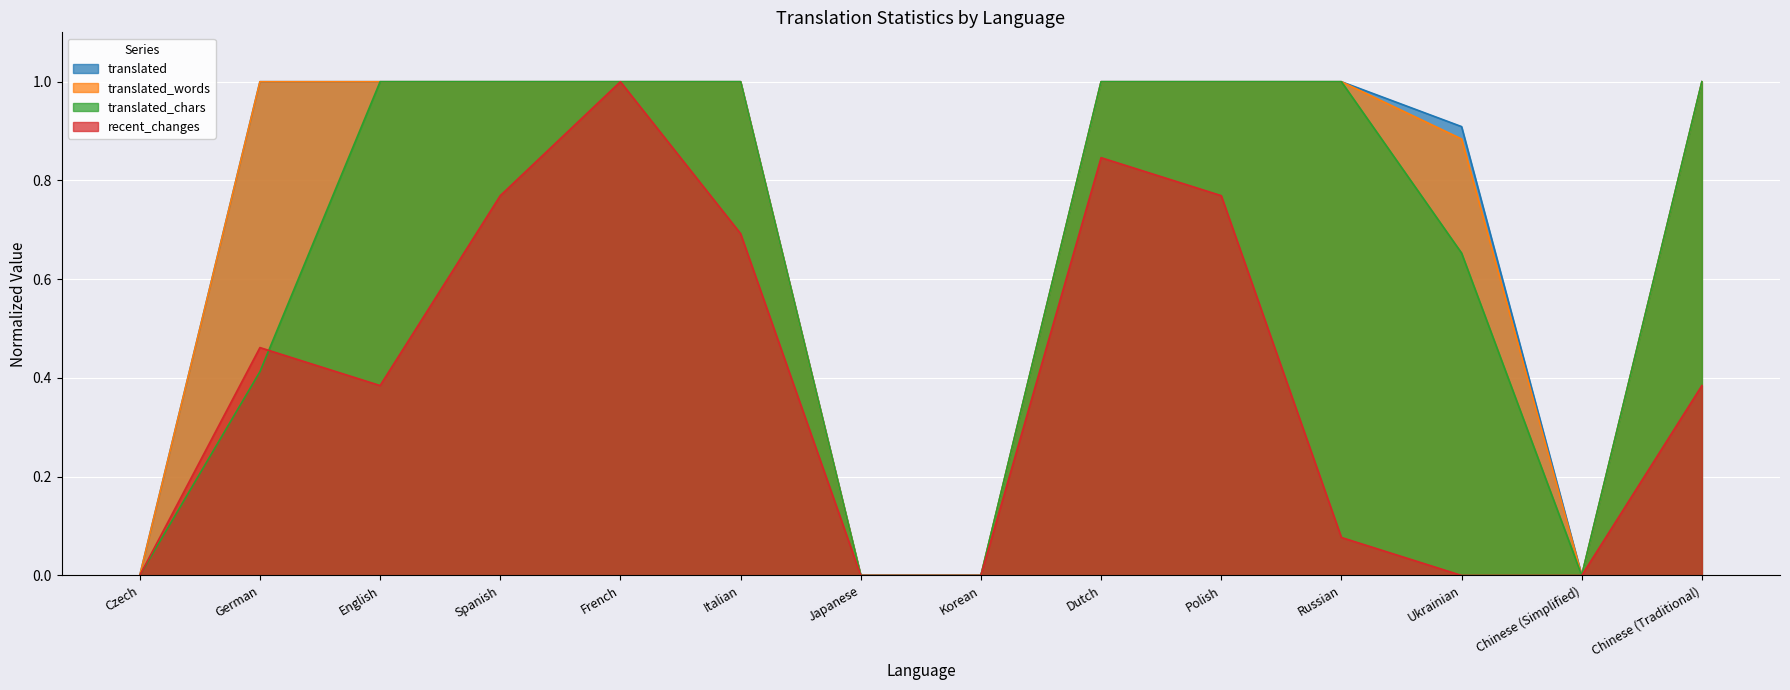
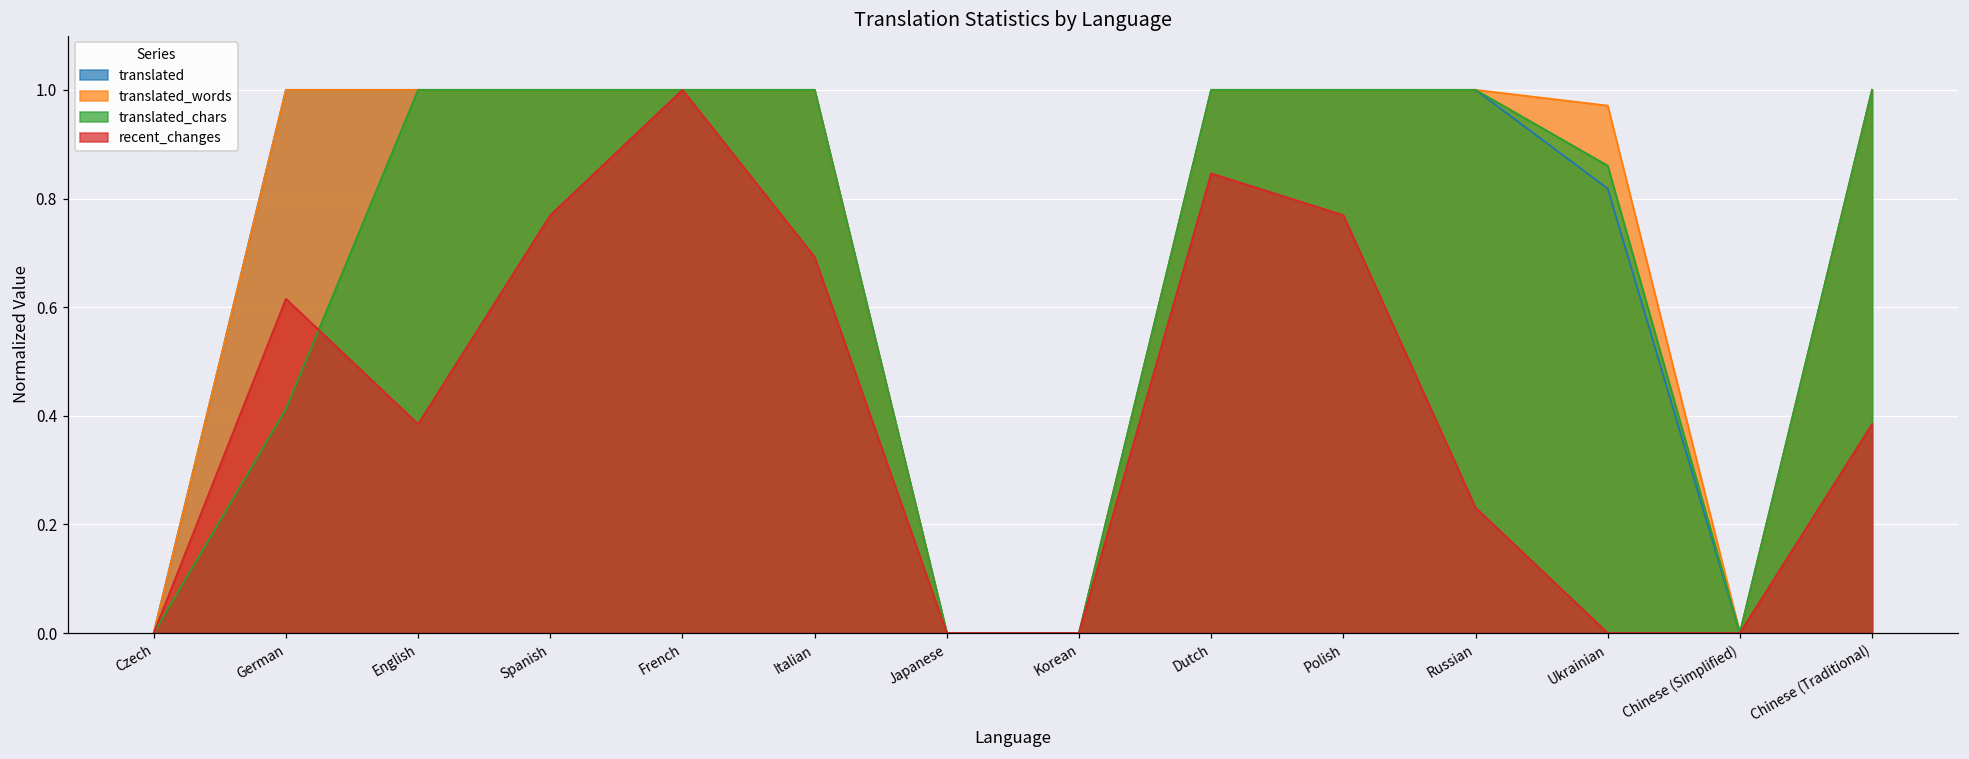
  {
    "translated": {
-     "Ukrainian": 0.91
+     "Ukrainian": 0.82
    },
    "translated_words": {
-     "Ukrainian": 0.88
+     "Ukrainian": 0.97
    },
    "translated_chars": {
      "German": 0.41,
-     "Ukrainian": 0.65
+     "Ukrainian": 0.86
    },
    "recent_changes": {
-     "German": 0.46,
+     "German": 0.62,
      "English": 0.38,
      "Spanish": 0.77,
      "Italian": 0.69,
      "Dutch": 0.85,
      "Polish": 0.77,
-     "Russian": 0.08,
+     "Russian": 0.23,
      "Ukrainian": 0.00,
      "Chinese (Traditional)": 0.38
    }
  }
